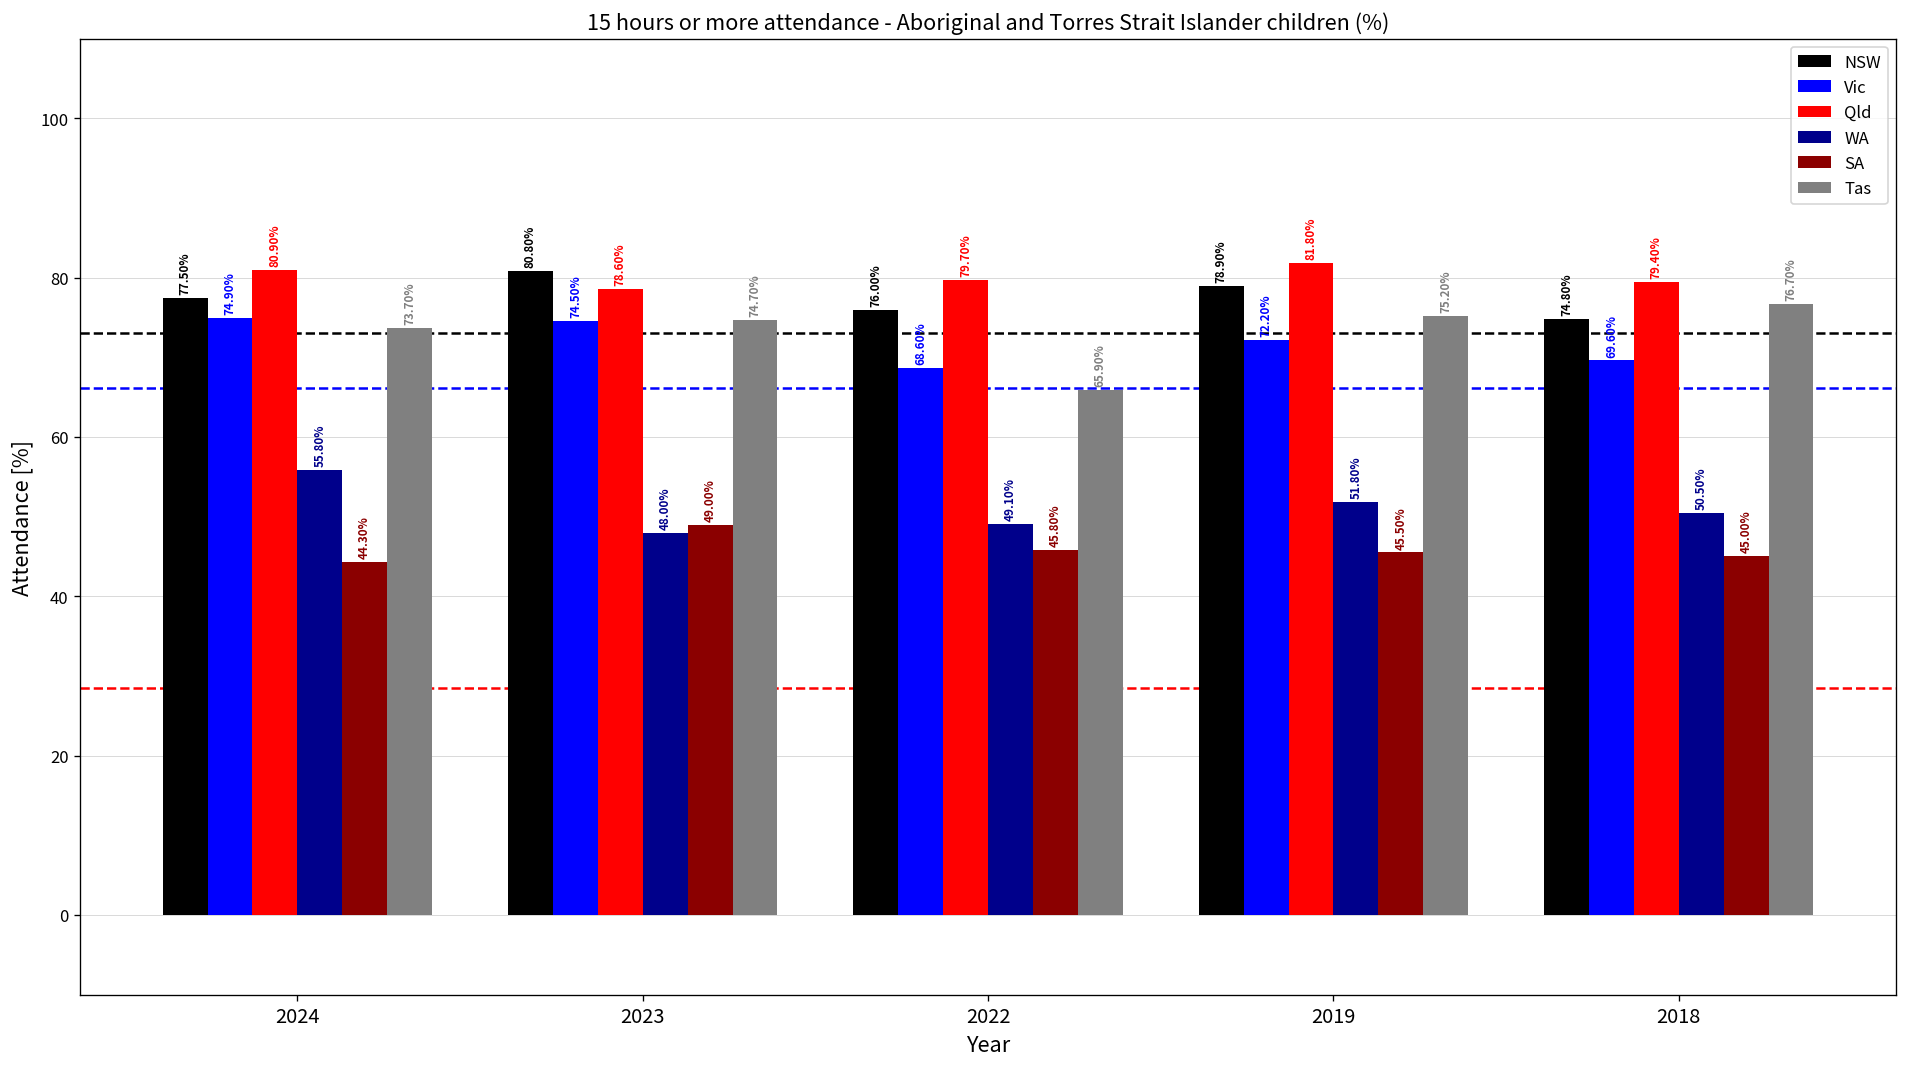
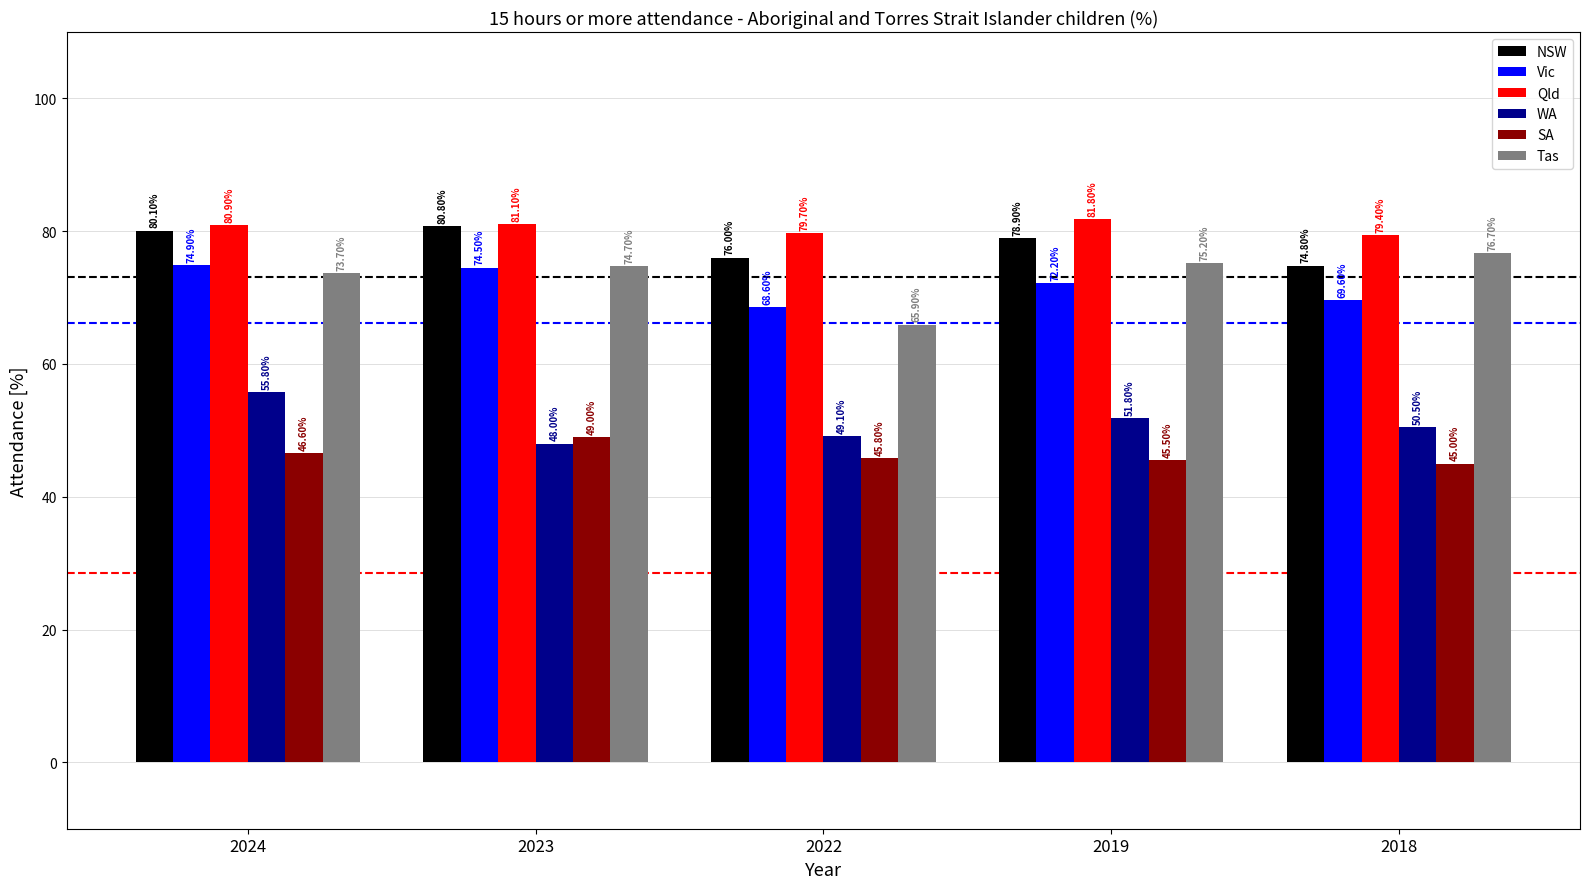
  {
    "NSW": {
-     "2024": "77.50%",
+     "2024": "80.10%",
      "2023": "80.80%",
      "2022": "76.00%",
      "2019": "78.90%",
      "2018": "74.80%"
    },
    "Vic": {
      "2024": "74.90%",
      "2023": "74.50%",
      "2022": "68.60%",
      "2019": "72.20%",
      "2018": "69.60%"
    },
    "Qld": {
      "2024": "80.90%",
-     "2023": "78.60%",
+     "2023": "81.10%",
      "2022": "79.70%",
      "2019": "81.80%",
      "2018": "79.40%"
    },
    "WA": {
      "2024": "55.80%",
      "2023": "48.00%",
      "2022": "49.10%",
      "2019": "51.80%",
      "2018": "50.50%"
    },
    "SA": {
-     "2024": "44.30%",
+     "2024": "46.60%",
      "2023": "49.00%",
      "2022": "45.80%",
      "2019": "45.50%",
      "2018": "45.00%"
    },
    "Tas": {
      "2024": "73.70%",
      "2023": "74.70%",
      "2022": "65.90%",
      "2019": "75.20%",
      "2018": "76.70%"
    }
  }
